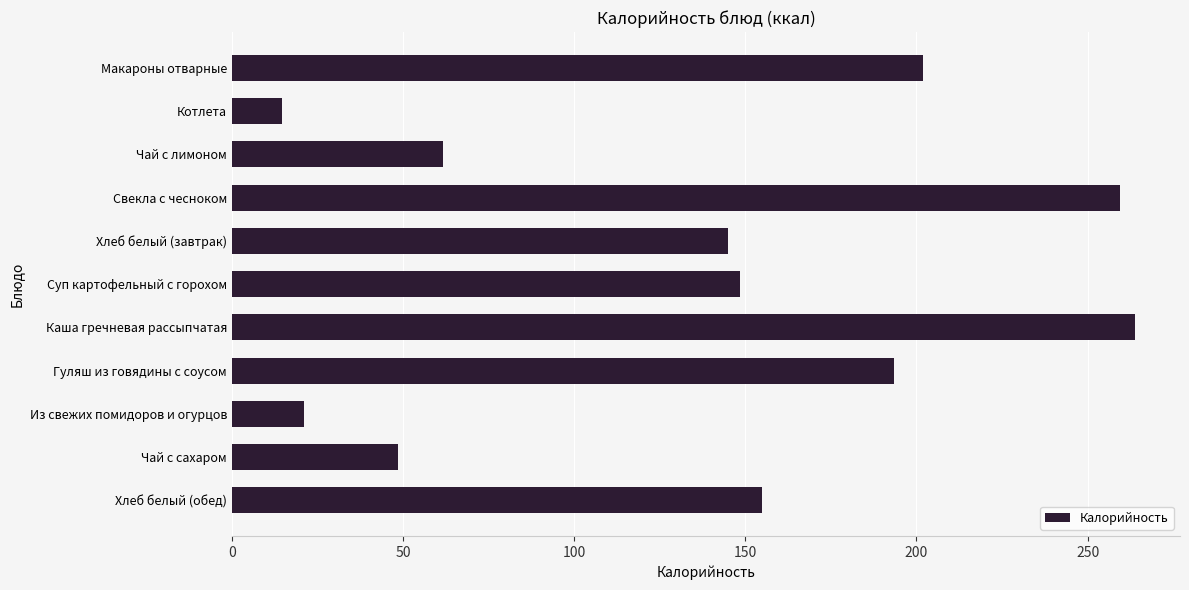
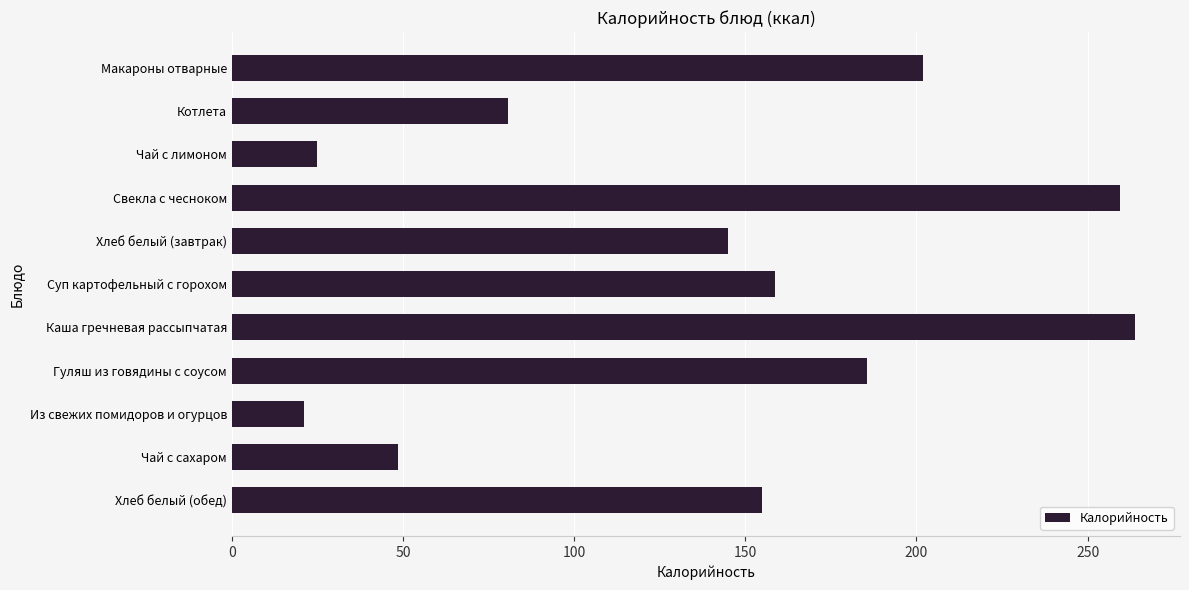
  {
    "Макароны отварные": 202,
-   "Котлета": 15,
-   "Чай с лимоном": 62,
+   "Котлета": 81,
+   "Чай с лимоном": 25,
    "Свекла с чесноком": 260,
    "Хлеб белый (завтрак)": 145,
-   "Суп картофельный с горохом": 148,
+   "Суп картофельный с горохом": 159,
    "Каша гречневая рассыпчатая": 264,
-   "Гуляш из говядины с соусом": 193,
+   "Гуляш из говядины с соусом": 186,
    "Из свежих помидоров и огурцов": 21,
    "Чай с сахаром": 49,
    "Хлеб белый (обед)": 155
  }
